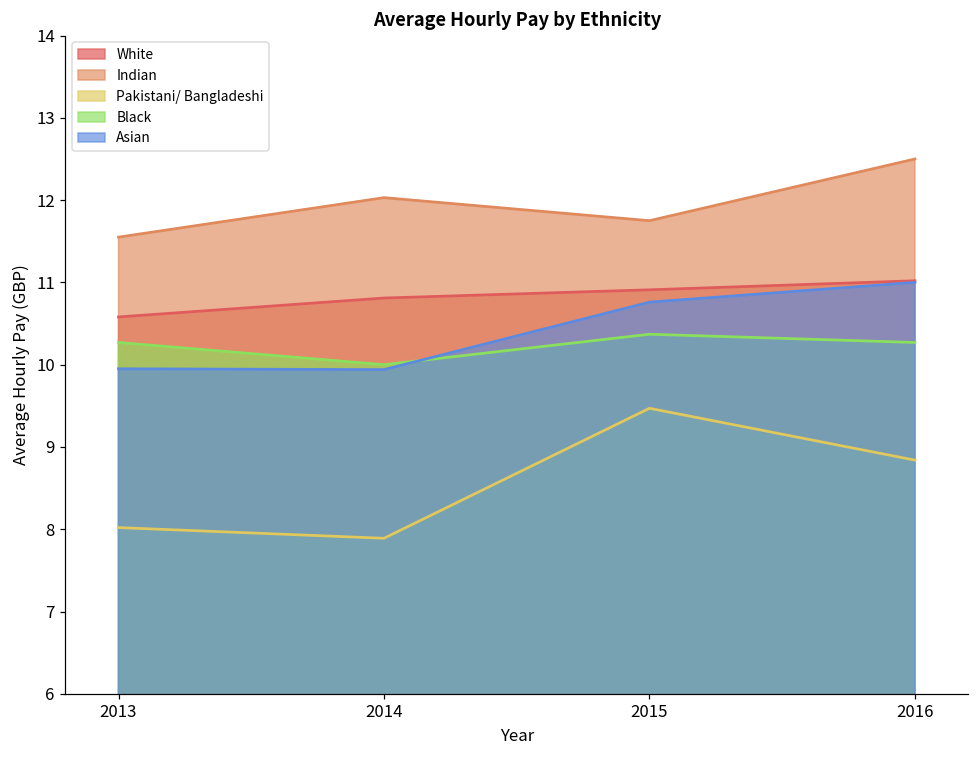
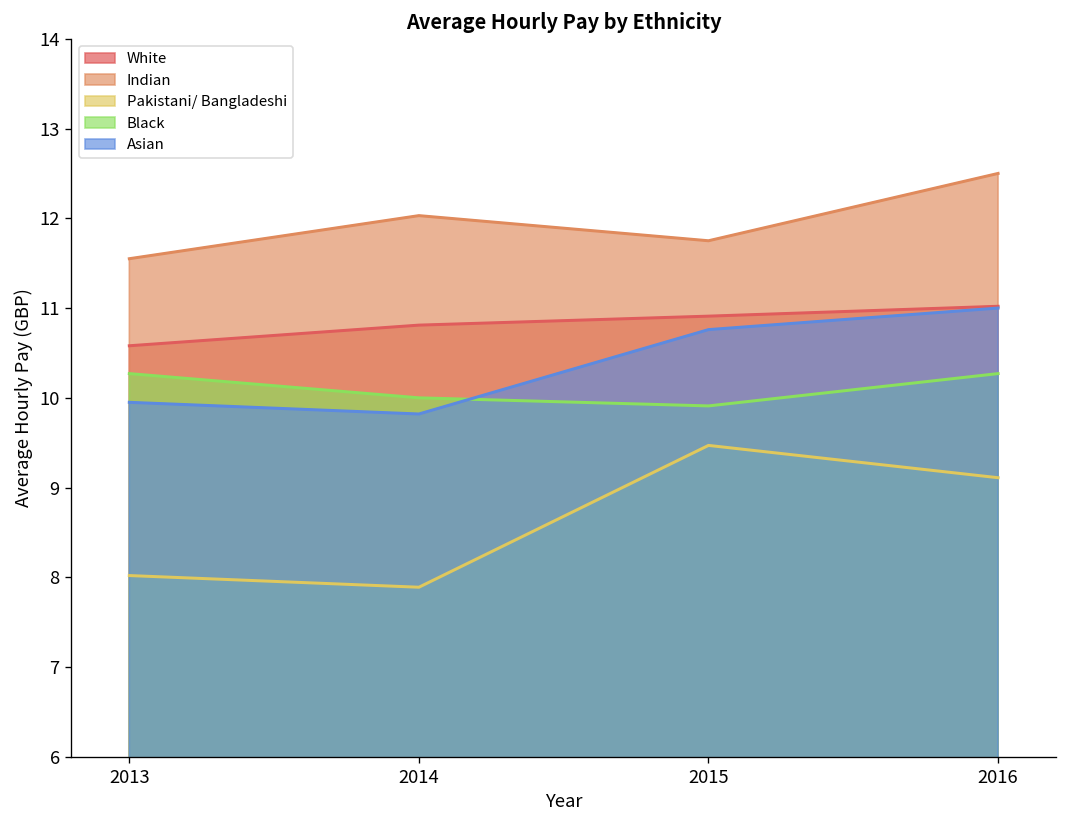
  {
    "Pakistani/ Bangladeshi": {
      "2013": 8.0,
      "2014": 7.9,
      "2015": 9.5,
-     "2016": 8.8
+     "2016": 9.1
    },
    "Black": {
      "2013": 10.3,
      "2014": 10.0,
-     "2015": 10.4,
+     "2015": 9.9,
      "2016": 10.3
    },
    "Asian": {
      "2013": 10.0,
-     "2014": 9.9,
+     "2014": 9.8,
      "2015": 10.8
    }
  }
